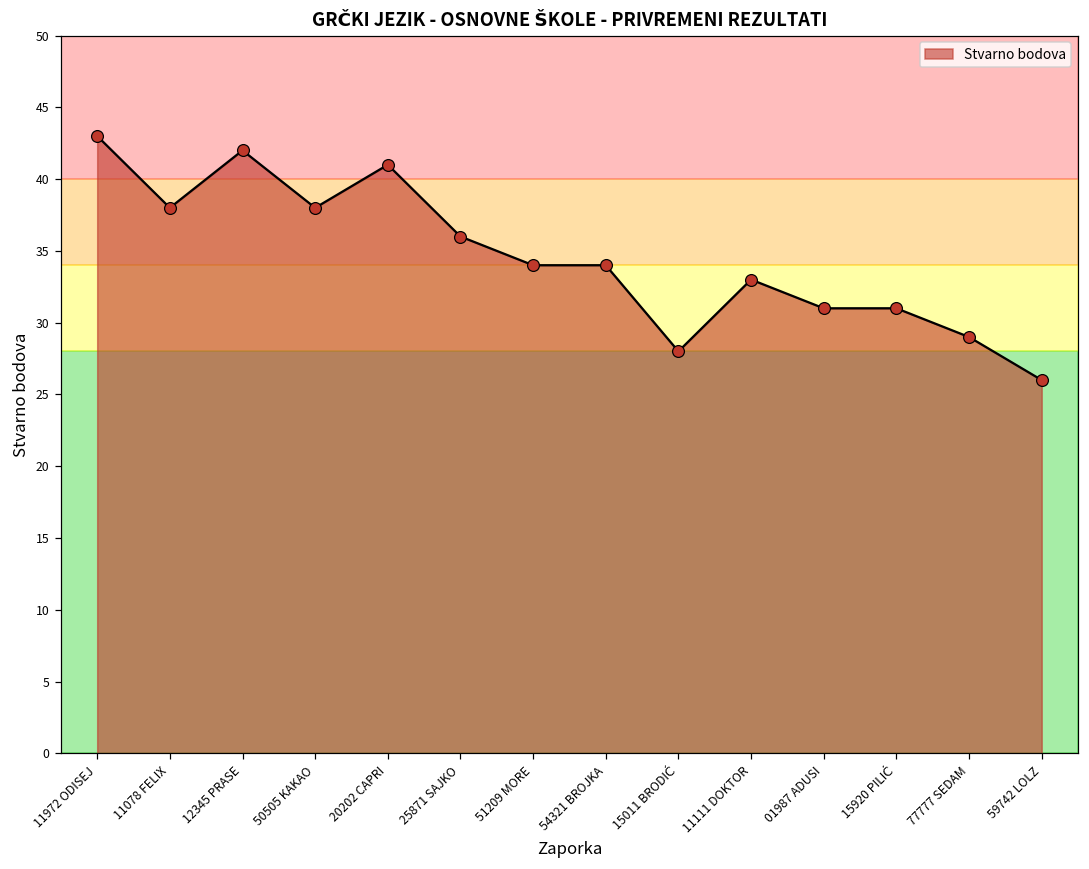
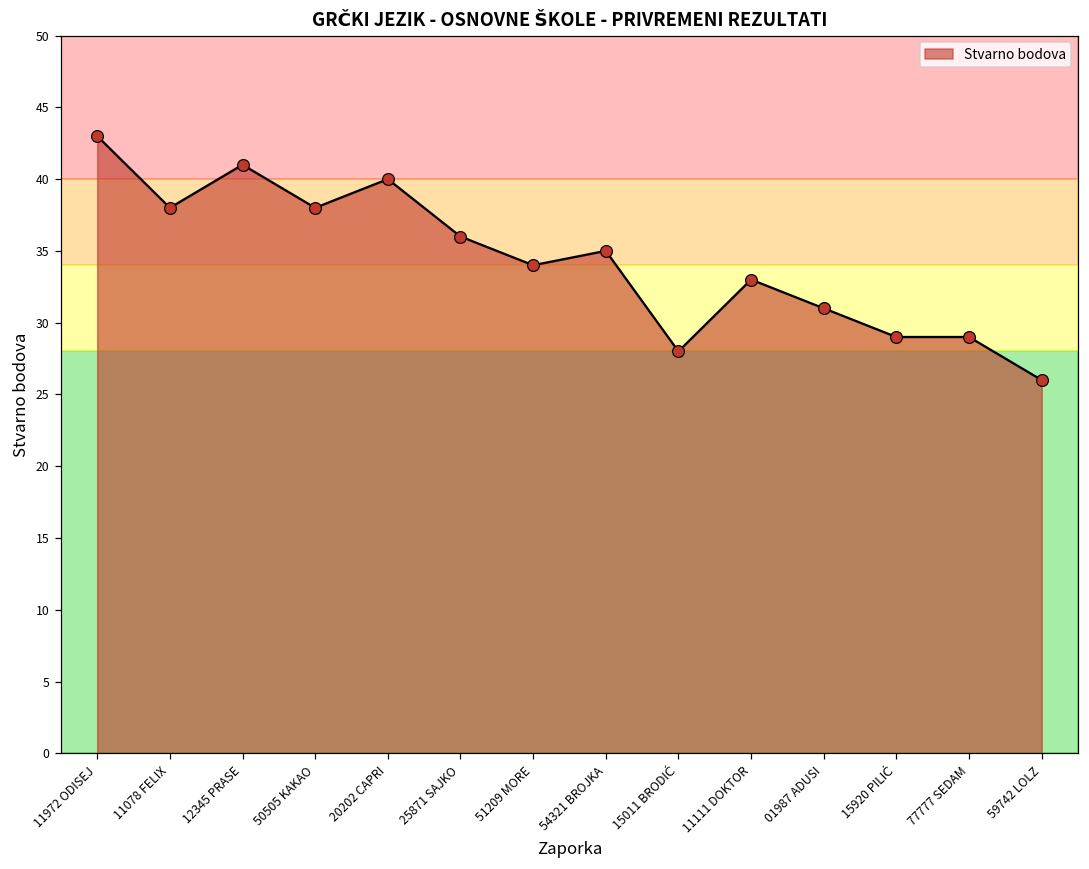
  {
    "11972 ODISEJ": 43,
    "11078 FELIX": 38,
-   "12345 PRASE": 42,
+   "12345 PRASE": 41,
    "50505 KAKAO": 38,
-   "20202 CAPRI": 41,
+   "20202 CAPRI": 40,
    "25871 SAJKO": 36,
    "51209 MORE": 34,
-   "54321 BROJKA": 34,
+   "54321 BROJKA": 35,
    "15011 BRODIĆ": 28,
    "11111 DOKTOR": 33,
    "01987 ADUSI": 31,
-   "15920 PILIĆ": 31,
+   "15920 PILIĆ": 29,
    "77777 SEDAM": 29,
    "59742 LOLZ": 26
  }
